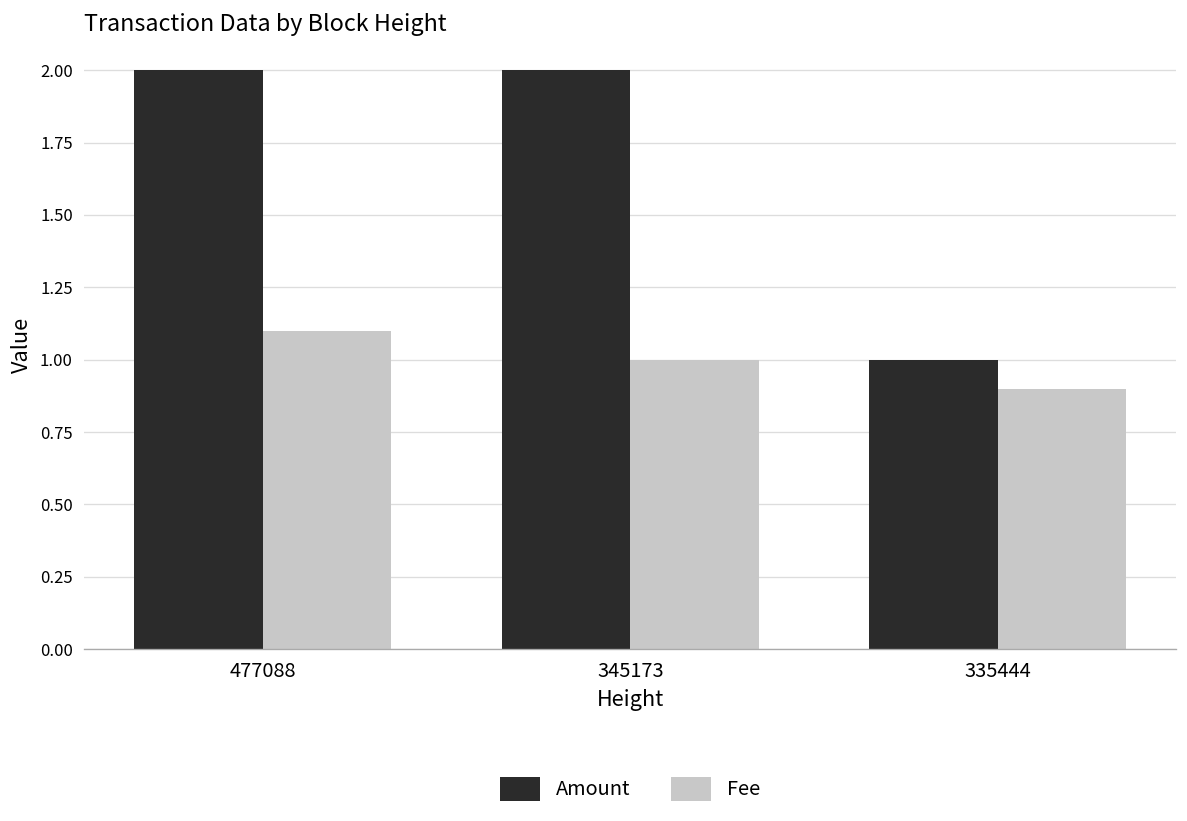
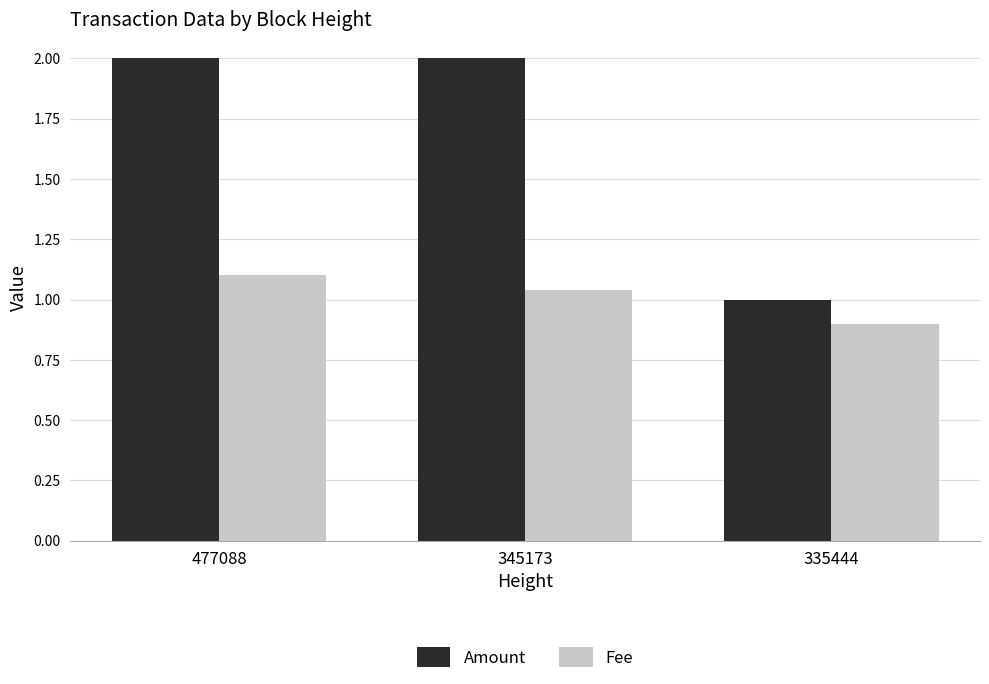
  {
    "Amount": {
      "477088": 2.00,
      "345173": 2.00,
      "335444": 1.00
    },
    "Fee": {
      "477088": 1.10,
-     "345173": 1.00,
+     "345173": 1.04,
      "335444": 0.90
    }
  }
